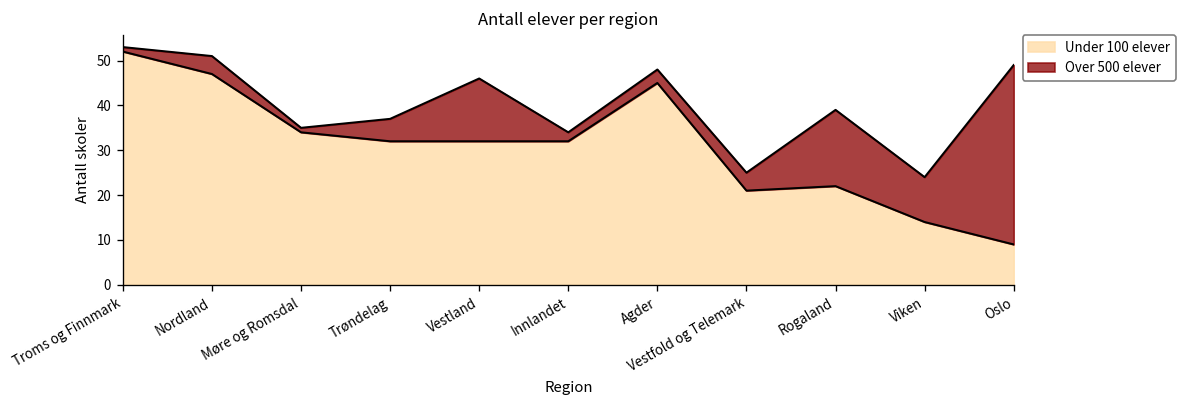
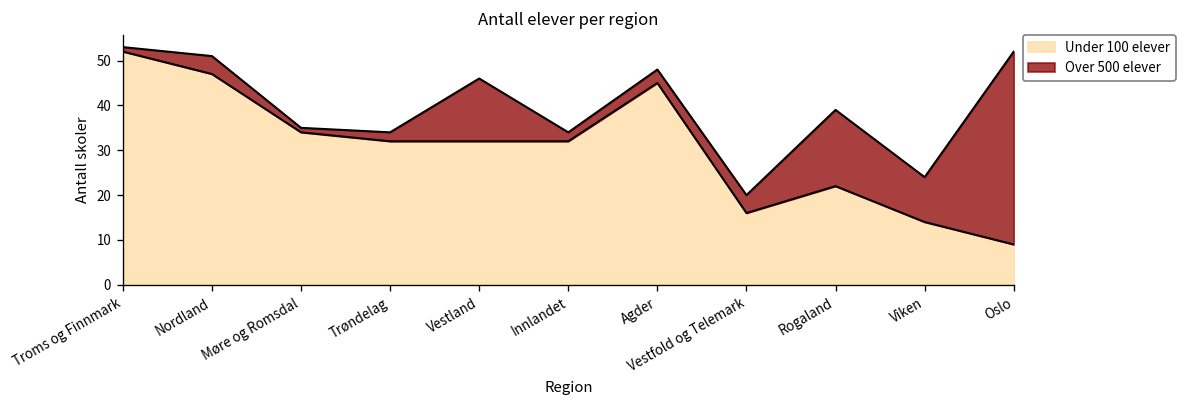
  {
    "Under 100 elever": {
      "Troms og Finnmark": 52,
      "Nordland": 47,
      "Møre og Romsdal": 34,
      "Trøndelag": 32,
      "Vestland": 32,
      "Innlandet": 32,
      "Agder": 45,
-     "Vestfold og Telemark": 21,
+     "Vestfold og Telemark": 16,
      "Rogaland": 22,
      "Viken": 14,
      "Oslo": 9
    },
    "Over 500 elever": {
      "Troms og Finnmark": 1,
      "Nordland": 4,
      "Møre og Romsdal": 1,
-     "Trøndelag": 5,
+     "Trøndelag": 2,
      "Vestland": 14,
      "Innlandet": 2,
      "Agder": 3,
      "Vestfold og Telemark": 4,
      "Rogaland": 17,
      "Viken": 10,
-     "Oslo": 40
+     "Oslo": 43
    }
  }
